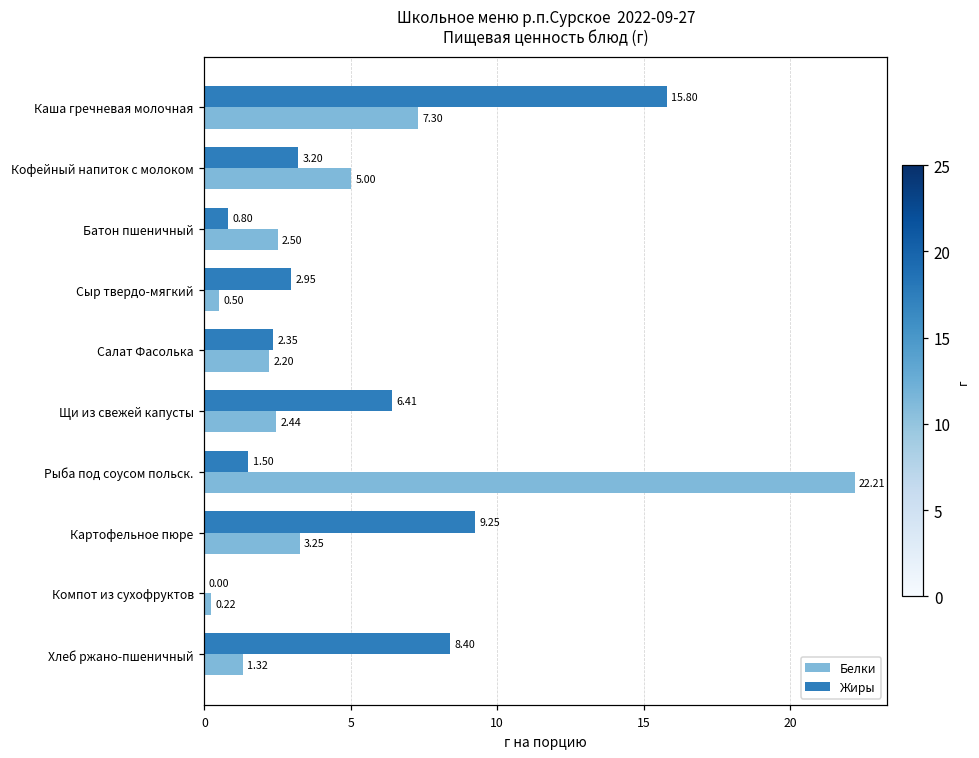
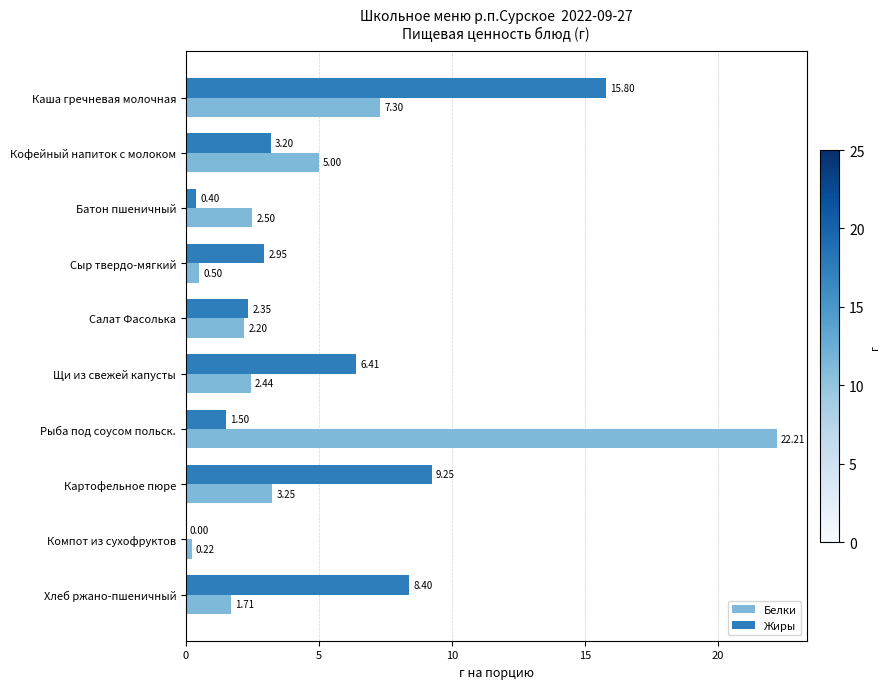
  {
    "Белки": {
      "Каша гречневая молочная": 7.30,
      "Кофейный напиток с молоком": 5.00,
      "Батон пшеничный": 2.50,
      "Сыр твердо-мягкий": 0.50,
      "Салат Фасолька": 2.20,
      "Щи из свежей капусты": 2.44,
      "Рыба под соусом польск.": 22.21,
      "Картофельное пюре": 3.25,
      "Компот из сухофруктов": 0.22,
-     "Хлеб ржано-пшеничный": 1.32
+     "Хлеб ржано-пшеничный": 1.71
    },
    "Жиры": {
      "Каша гречневая молочная": 15.80,
      "Кофейный напиток с молоком": 3.20,
-     "Батон пшеничный": 0.80,
+     "Батон пшеничный": 0.40,
      "Сыр твердо-мягкий": 2.95,
      "Салат Фасолька": 2.35,
      "Щи из свежей капусты": 6.41,
      "Рыба под соусом польск.": 1.50,
      "Картофельное пюре": 9.25,
      "Компот из сухофруктов": 0.00,
      "Хлеб ржано-пшеничный": 8.40
    }
  }
